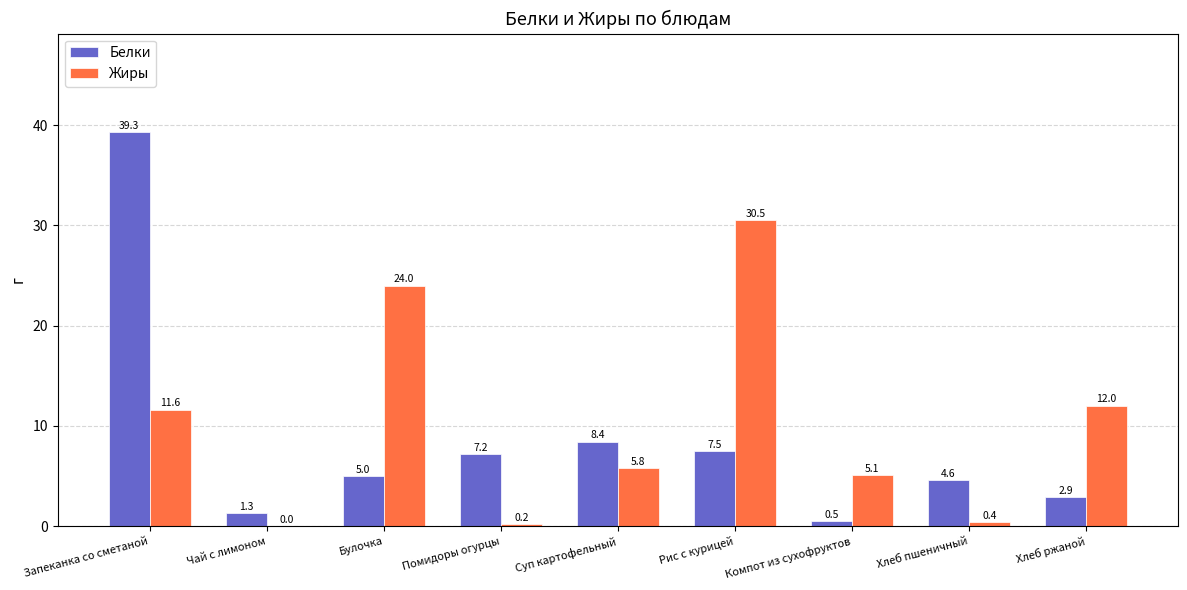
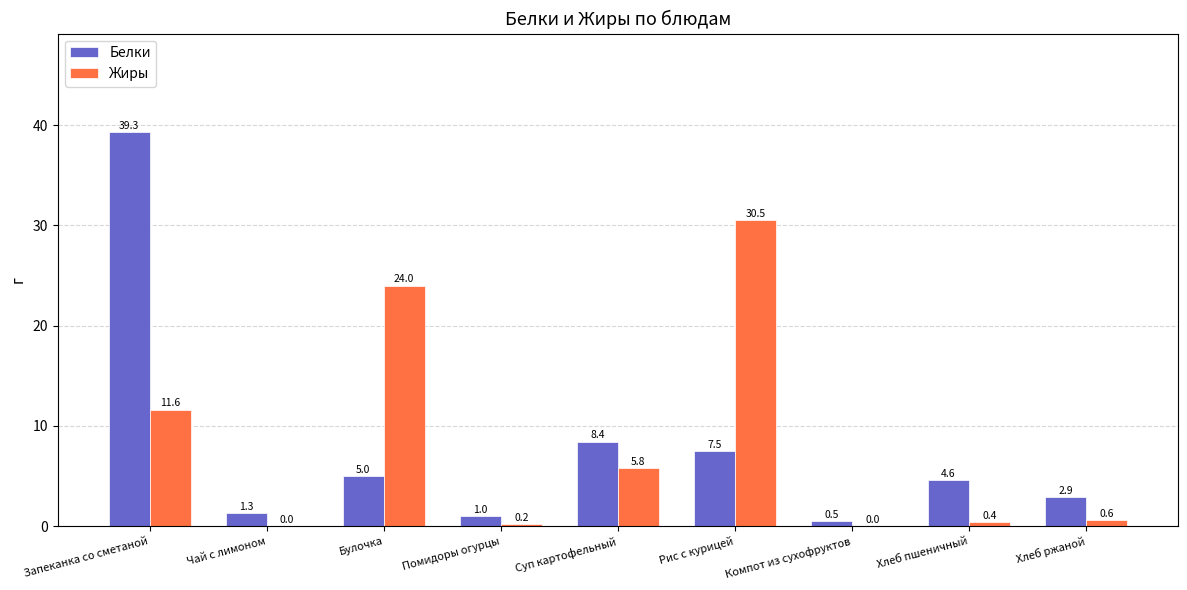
  {
    "Белки": {
      "Запеканка со сметаной": 39.3,
      "Чай с лимоном": 1.3,
      "Булочка": 5.0,
-     "Помидоры огурцы": 7.2,
+     "Помидоры огурцы": 1.0,
      "Суп картофельный": 8.4,
      "Рис с курицей": 7.5,
      "Компот из сухофруктов": 0.5,
      "Хлеб пшеничный": 4.6,
      "Хлеб ржаной": 2.9
    },
    "Жиры": {
      "Запеканка со сметаной": 11.6,
      "Чай с лимоном": 0.0,
      "Булочка": 24.0,
      "Помидоры огурцы": 0.2,
      "Суп картофельный": 5.8,
      "Рис с курицей": 30.5,
-     "Компот из сухофруктов": 5.1,
+     "Компот из сухофруктов": 0.0,
      "Хлеб пшеничный": 0.4,
-     "Хлеб ржаной": 12.0
+     "Хлеб ржаной": 0.6
    }
  }
